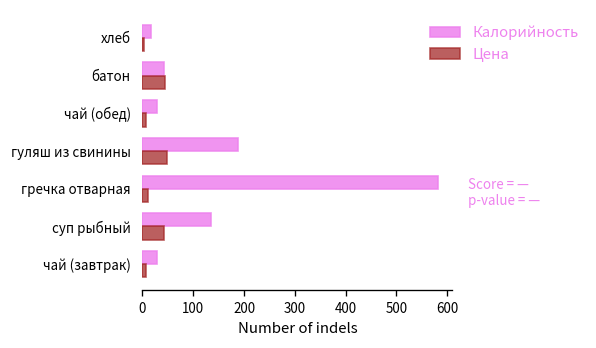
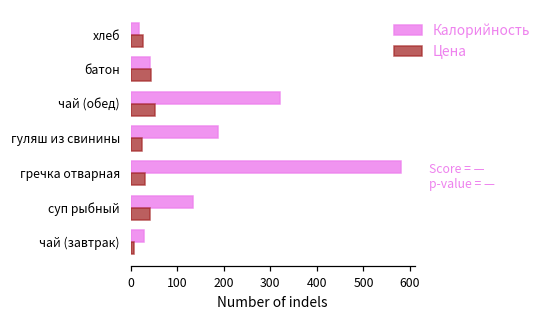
  {
    "Калорийность": {
      "хлеб": 20,
      "батон": 40,
-     "чай (обед)": 30,
+     "чай (обед)": 320,
      "гуляш из свинины": 190,
      "гречка отварная": 580,
      "суп рыбный": 130,
      "чай (завтрак)": 30
    },
    "Цена": {
-     "хлеб": 0,
+     "хлеб": 30,
      "батон": 40,
-     "чай (обед)": 10,
-     "гуляш из свинины": 50,
-     "гречка отварная": 10,
+     "чай (обед)": 50,
+     "гуляш из свинины": 30,
+     "гречка отварная": 30,
      "суп рыбный": 40,
      "чай (завтрак)": 10
    }
  }
